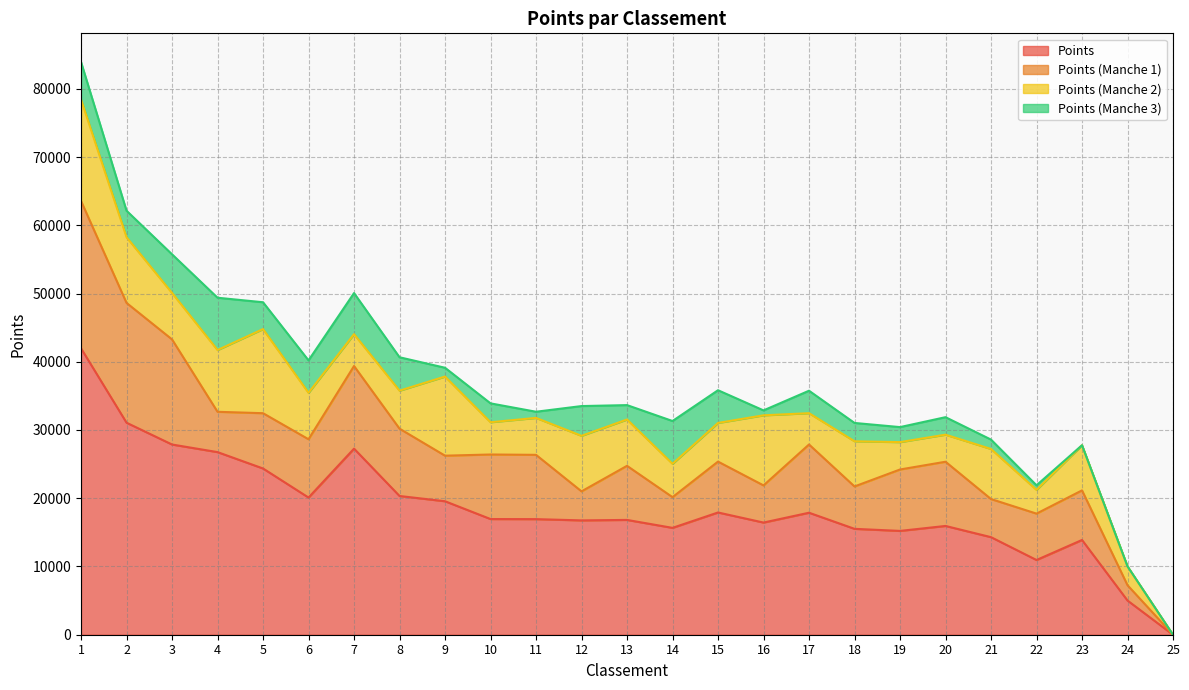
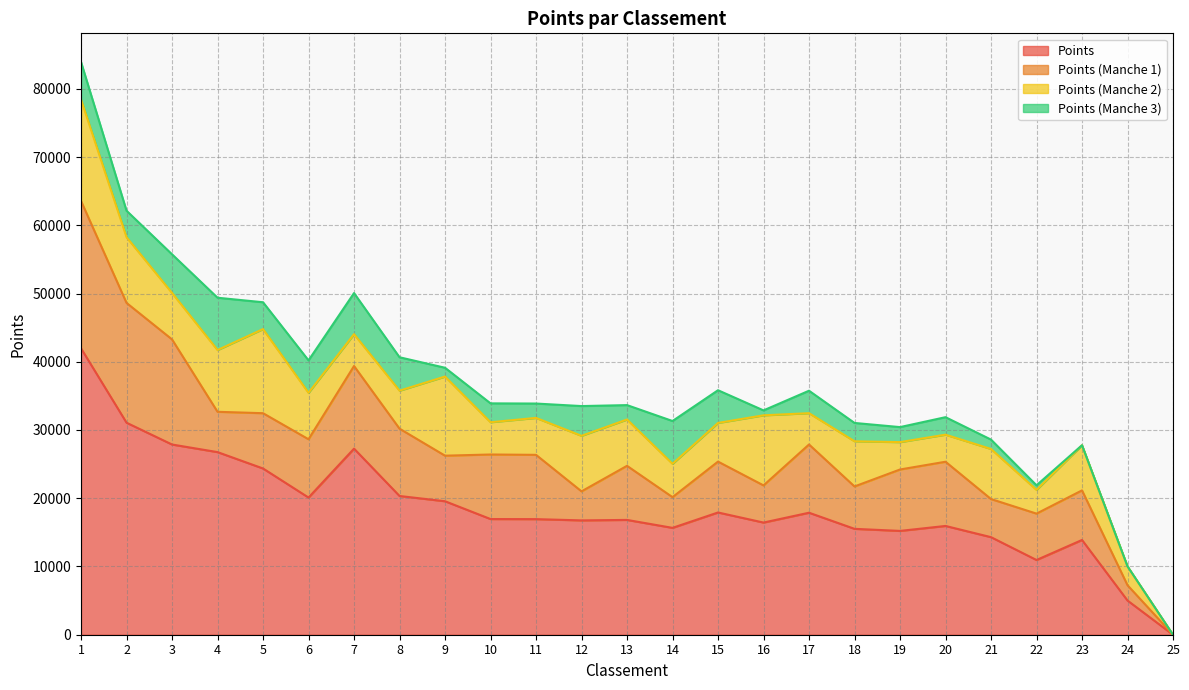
  {
    "Points (Manche 2)": {
      "1": 15000,
      "2": 10000,
      "3": 7000,
      "4": 9000,
      "5": 12000,
      "6": 7000,
      "7": 5000,
      "8": 6000,
      "9": 12000,
      "10": 5000,
      "11": 5000,
      "12": 8000,
      "13": 7000,
      "14": 5000,
      "15": 6000,
      "16": 10000,
      "17": 5000,
      "18": 7000,
      "19": 4000,
      "20": 4000,
      "21": 7000,
      "22": 3000
    },
    "Points (Manche 3)": {
      "1": 6000,
      "2": 4000,
      "3": 6000,
      "4": 8000,
      "5": 4000,
      "6": 5000,
      "7": 6000,
      "8": 5000,
      "9": 1000,
      "10": 3000,
-     "11": 1000,
+     "11": 2000,
      "12": 4000,
      "13": 2000,
      "14": 6000,
      "15": 5000,
      "16": 1000,
      "17": 3000,
      "18": 3000,
      "19": 2000,
      "20": 3000,
      "21": 1000,
      "22": 1000
    }
  }
